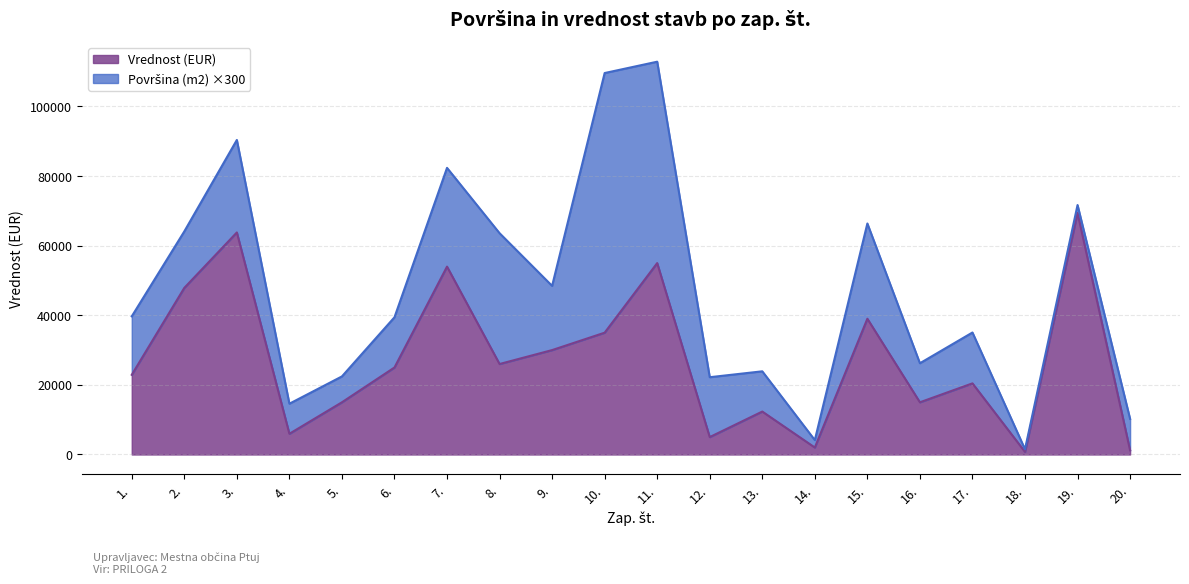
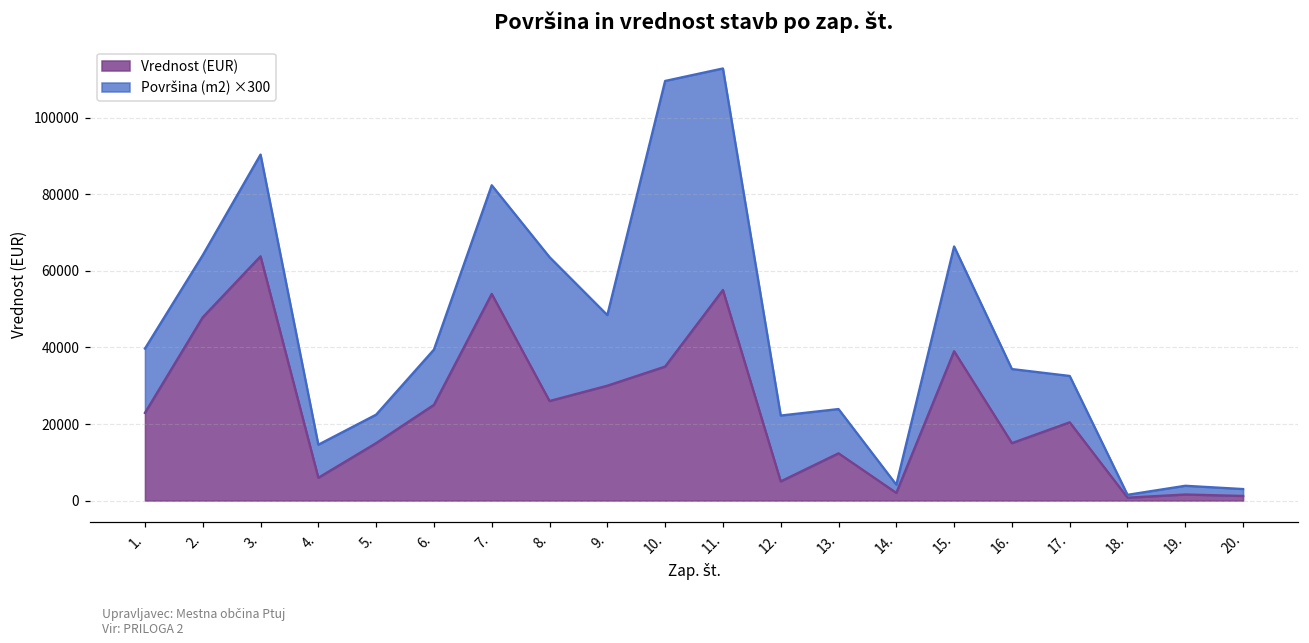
  {
    "Vrednost (EUR)": {
      "1.": 23000,
      "2.": 48000,
      "3.": 64000,
      "4.": 6000,
      "5.": 15000,
      "6.": 25000,
      "7.": 54000,
      "8.": 26000,
      "9.": 30000,
      "10.": 35000,
      "11.": 55000,
      "12.": 5000,
      "13.": 12000,
      "14.": 2000,
      "15.": 39000,
      "16.": 15000,
      "17.": 20000,
      "18.": 1000,
-     "19.": 69000,
+     "19.": 2000,
      "20.": 1000
    },
    "Površina (m2) ×300": {
      "1.": 17000,
      "2.": 16000,
      "3.": 27000,
      "4.": 9000,
      "5.": 7000,
      "6.": 14000,
      "7.": 28000,
      "8.": 38000,
      "9.": 18000,
      "10.": 75000,
      "11.": 58000,
      "12.": 17000,
      "13.": 12000,
      "14.": 2000,
      "15.": 27000,
-     "16.": 11000,
-     "17.": 15000,
+     "16.": 19000,
+     "17.": 12000,
      "18.": 1000,
      "19.": 2000,
-     "20.": 9000
+     "20.": 2000
    }
  }
